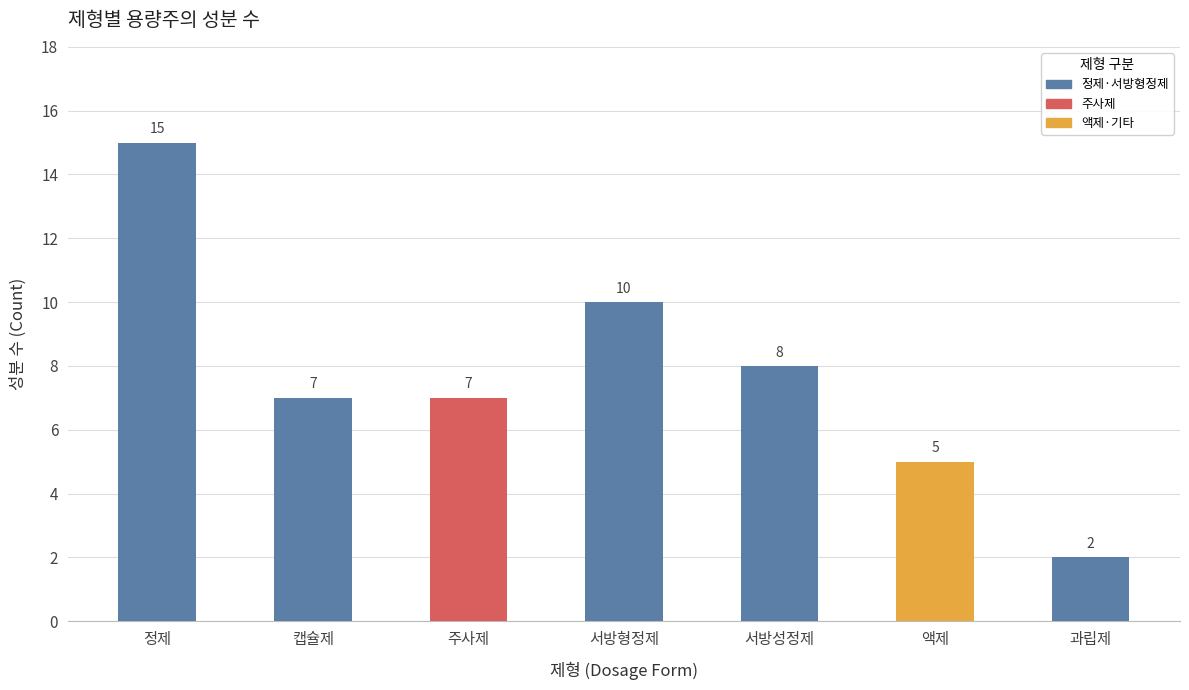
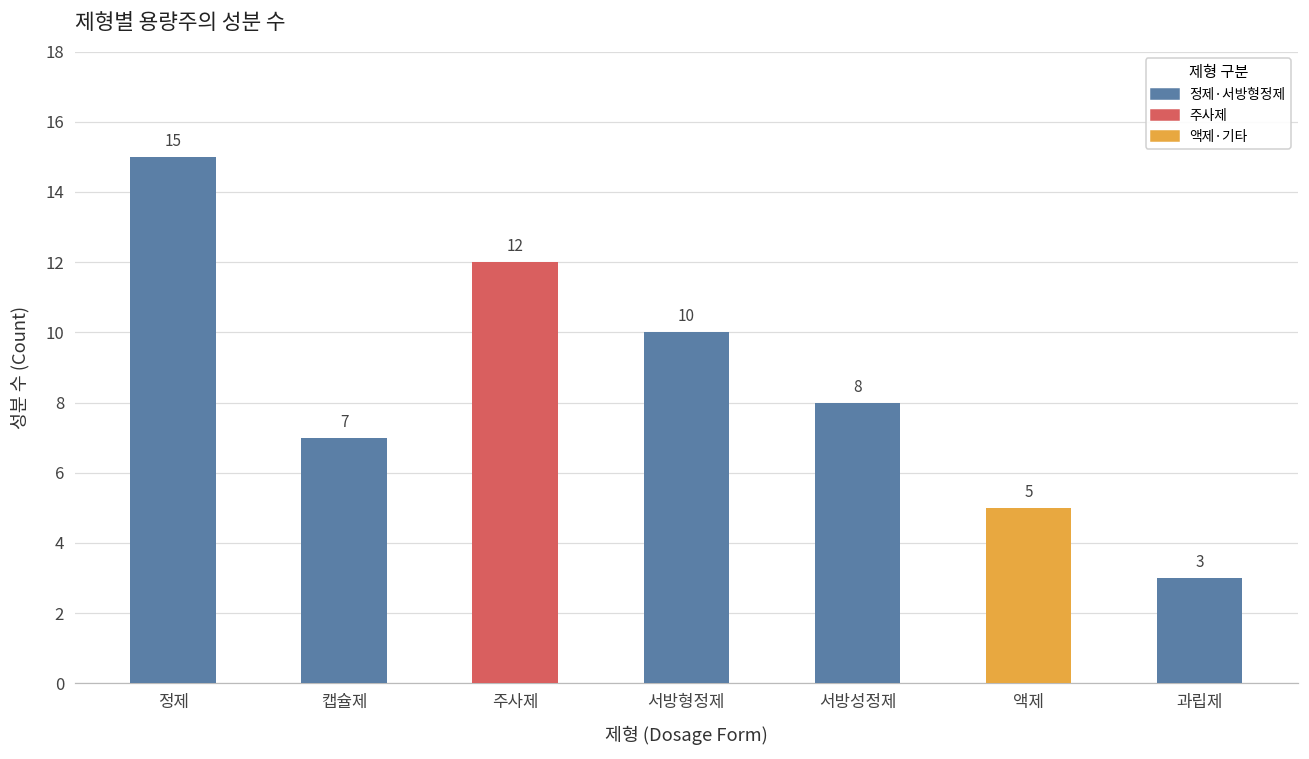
  {
    "정제": 15,
    "캡슐제": 7,
-   "주사제": 7,
+   "주사제": 12,
    "서방형정제": 10,
    "서방성정제": 8,
    "액제": 5,
-   "과립제": 2
+   "과립제": 3
  }
